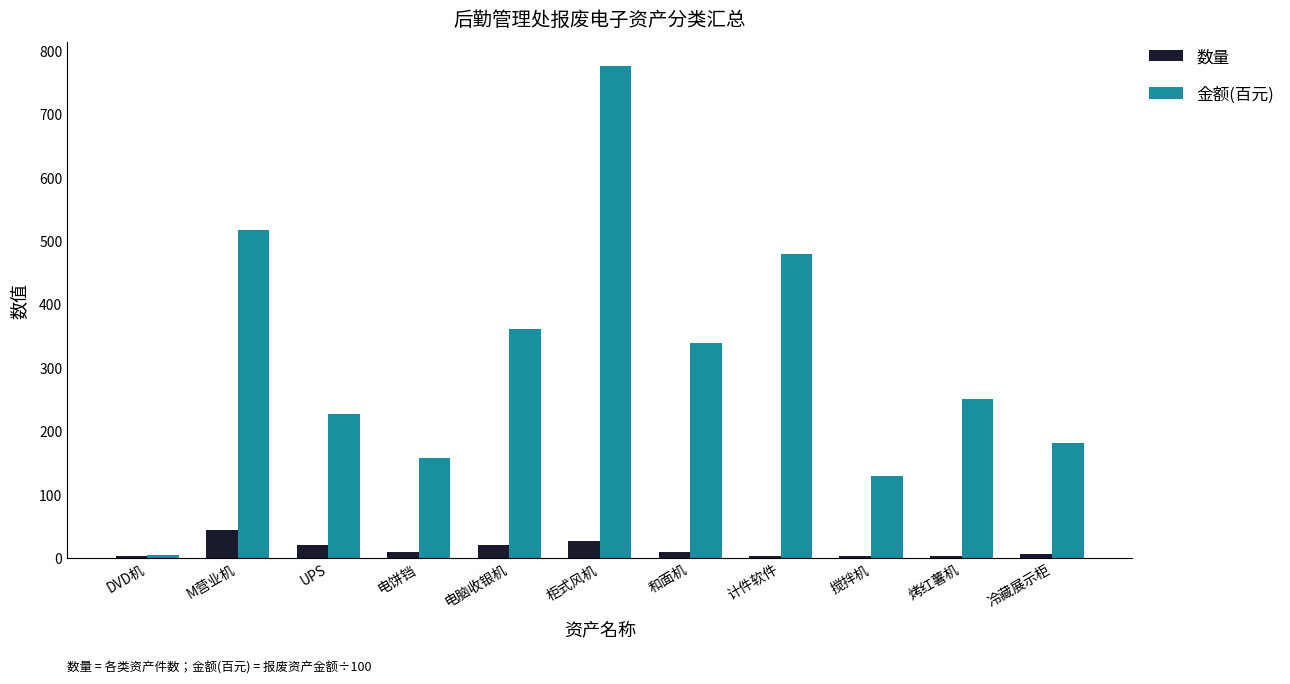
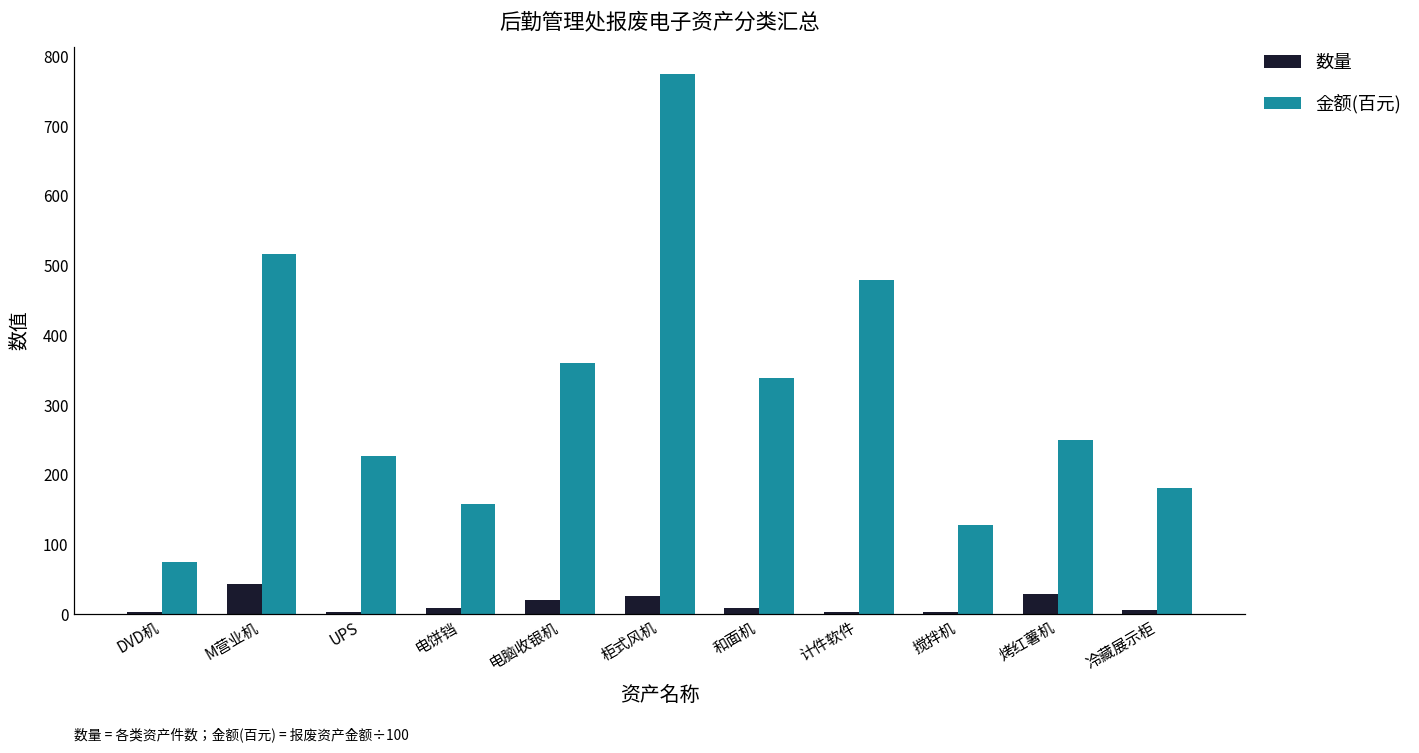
  {
    "数量": {
      "M营业机": 40,
-     "UPS": 20,
+     "UPS": 0,
      "电饼铛": 10,
      "电脑收银机": 20,
      "柜式风机": 30,
      "和面机": 10,
-     "烤红薯机": 0,
+     "烤红薯机": 30,
      "冷藏展示柜": 10
    },
    "金额(百元)": {
-     "DVD机": 0,
+     "DVD机": 70,
      "M营业机": 520,
      "UPS": 230,
      "电饼铛": 160,
      "电脑收银机": 360,
      "柜式风机": 780,
      "和面机": 340,
      "计件软件": 480,
      "搅拌机": 130,
      "烤红薯机": 250,
      "冷藏展示柜": 180
    }
  }
